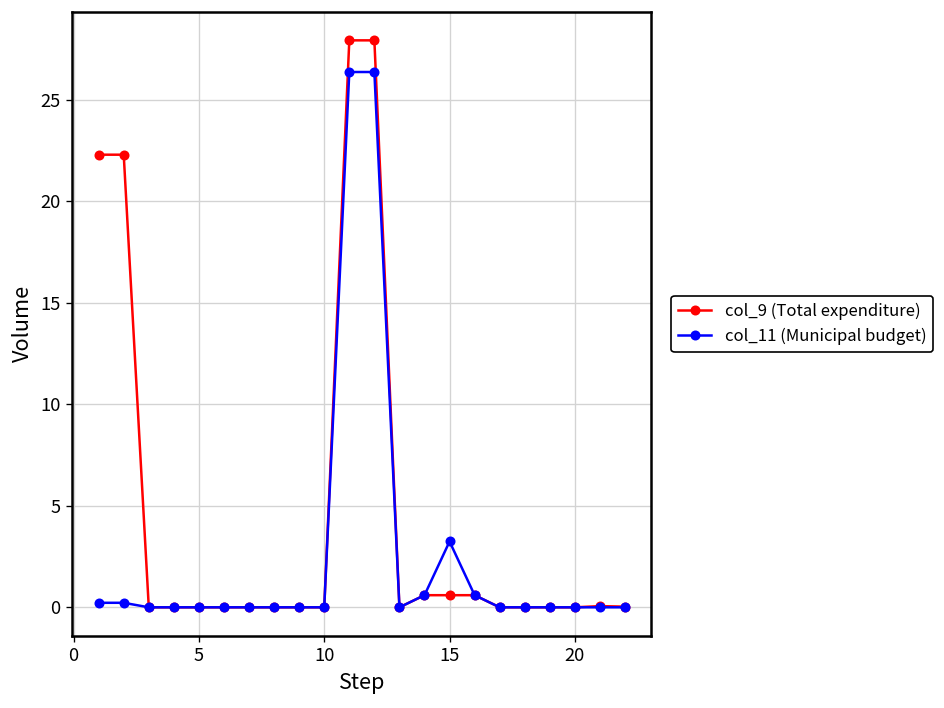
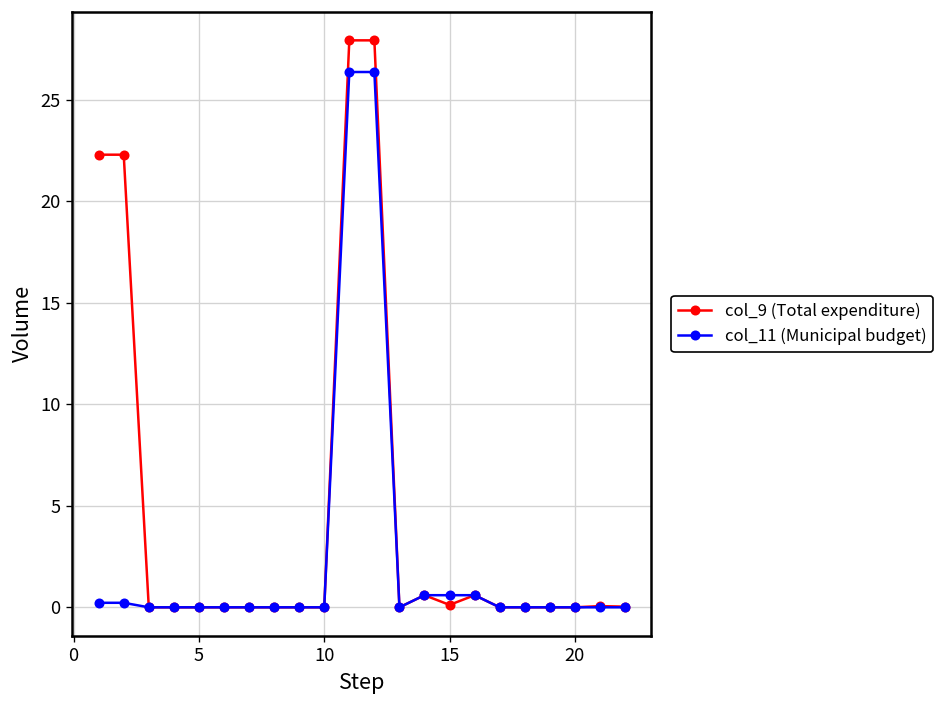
  {
    "col_9 (Total expenditure)": {
-     "15": 0.6
+     "15": 0.1
    },
    "col_11 (Municipal budget)": {
-     "15": 3.2
+     "15": 0.6
    }
  }
